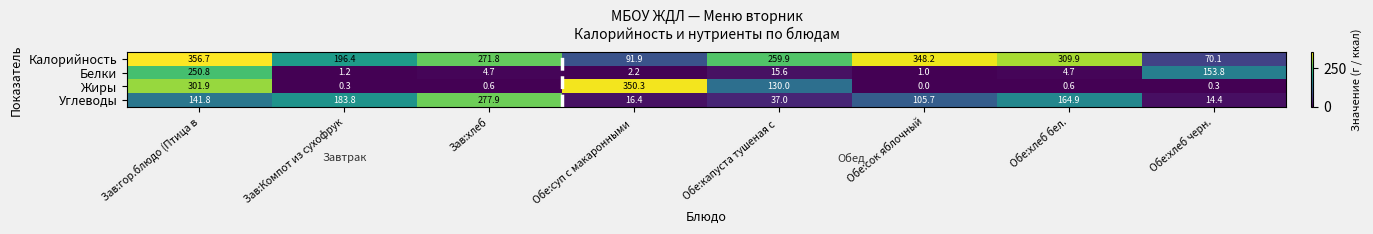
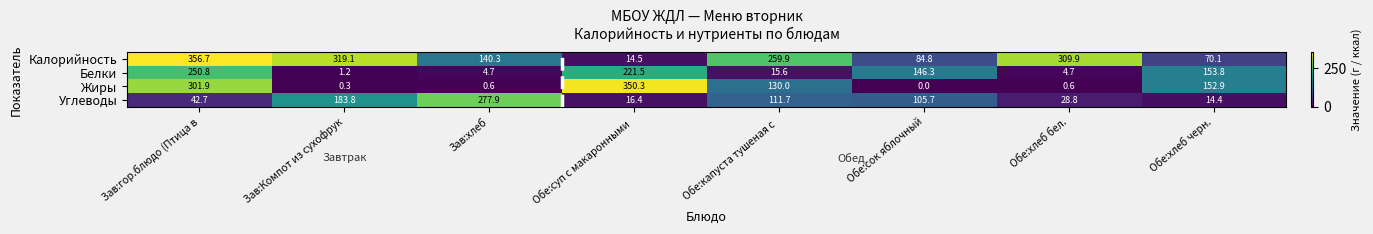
  {
    "Калорийность": {
      "Зав:гор.блюдо (Птица в": 356.7,
-     "Зав:Компот из сухофрук": 196.4,
-     "Зав:хлеб": 271.8,
-     "Обе:суп с макаронными": 91.9,
+     "Зав:Компот из сухофрук": 319.1,
+     "Зав:хлеб": 140.3,
+     "Обе:суп с макаронными": 14.5,
      "Обе:капуста тушеная с": 259.9,
-     "Обе:сок яблочный": 348.2,
+     "Обе:сок яблочный": 84.8,
      "Обе:хлеб бел.": 309.9,
      "Обе:хлеб черн.": 70.1
    },
    "Белки": {
      "Зав:гор.блюдо (Птица в": 250.8,
      "Зав:Компот из сухофрук": 1.2,
      "Зав:хлеб": 4.7,
-     "Обе:суп с макаронными": 2.2,
+     "Обе:суп с макаронными": 221.5,
      "Обе:капуста тушеная с": 15.6,
-     "Обе:сок яблочный": 1.0,
+     "Обе:сок яблочный": 146.3,
      "Обе:хлеб бел.": 4.7,
      "Обе:хлеб черн.": 153.8
    },
    "Жиры": {
      "Зав:гор.блюдо (Птица в": 301.9,
      "Зав:Компот из сухофрук": 0.3,
      "Зав:хлеб": 0.6,
      "Обе:суп с макаронными": 350.3,
      "Обе:капуста тушеная с": 130.0,
      "Обе:сок яблочный": 0.0,
      "Обе:хлеб бел.": 0.6,
-     "Обе:хлеб черн.": 0.3
+     "Обе:хлеб черн.": 152.9
    },
    "Углеводы": {
-     "Зав:гор.блюдо (Птица в": 141.8,
+     "Зав:гор.блюдо (Птица в": 42.7,
      "Зав:Компот из сухофрук": 183.8,
      "Зав:хлеб": 277.9,
      "Обе:суп с макаронными": 16.4,
-     "Обе:капуста тушеная с": 37.0,
+     "Обе:капуста тушеная с": 111.7,
      "Обе:сок яблочный": 105.7,
-     "Обе:хлеб бел.": 164.9,
+     "Обе:хлеб бел.": 28.8,
      "Обе:хлеб черн.": 14.4
    }
  }
